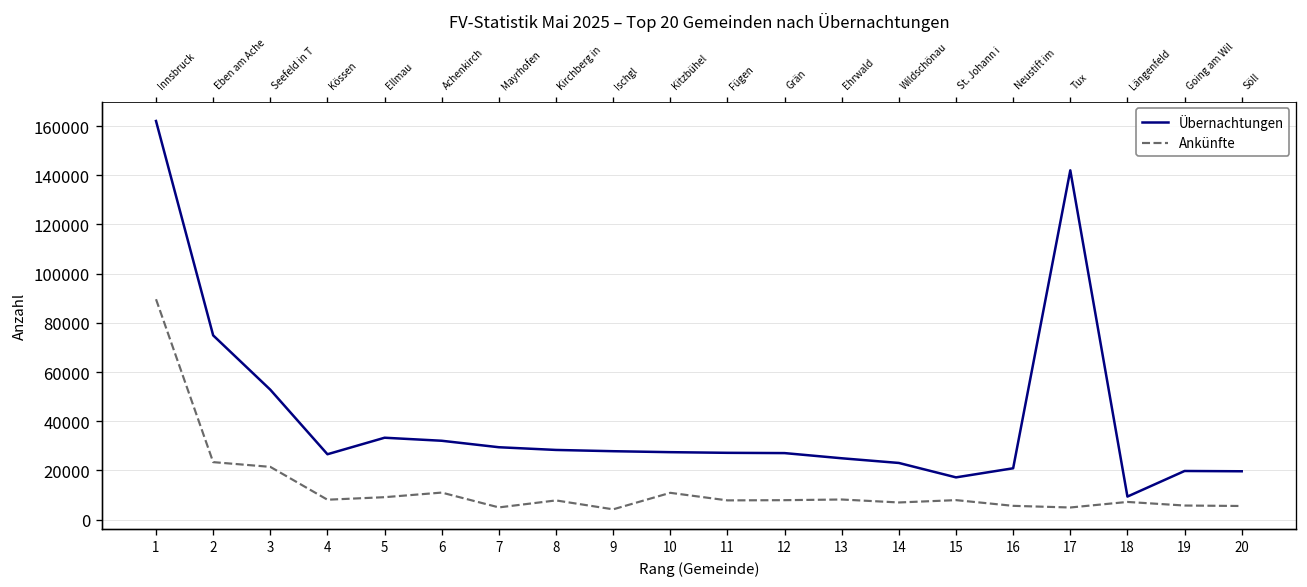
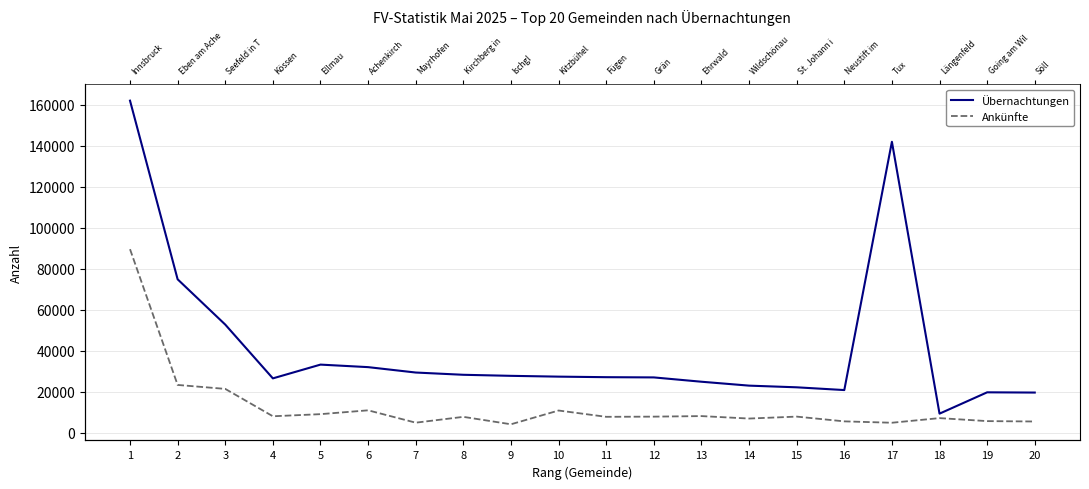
  {
    "Übernachtungen": {
      "1": 162000,
      "2": 75000,
      "3": 53000,
      "4": 27000,
      "5": 33000,
      "6": 32000,
      "7": 29000,
      "8": 28000,
      "9": 28000,
      "10": 27000,
      "11": 27000,
      "12": 27000,
      "13": 25000,
      "14": 23000,
-     "15": 17000,
+     "15": 22000,
      "16": 21000,
      "17": 142000,
      "18": 9000,
      "19": 20000,
      "20": 20000
    },
    "Ankünfte": {
      "1": 90000,
      "2": 23000,
      "3": 21000,
      "4": 8000,
      "5": 9000,
      "6": 11000,
      "7": 5000,
      "8": 8000,
      "9": 4000,
      "10": 11000,
      "11": 8000,
      "12": 8000,
      "13": 8000,
      "14": 7000,
      "15": 8000,
      "16": 6000,
      "17": 5000,
      "18": 7000,
      "19": 6000,
      "20": 6000
    }
  }
